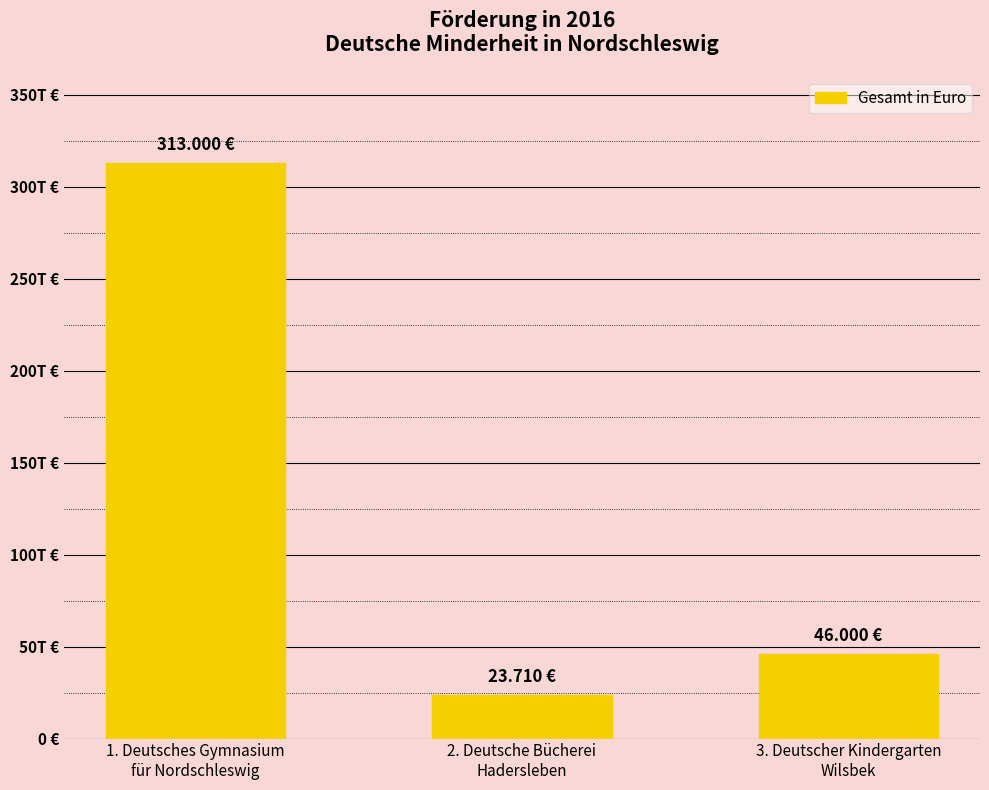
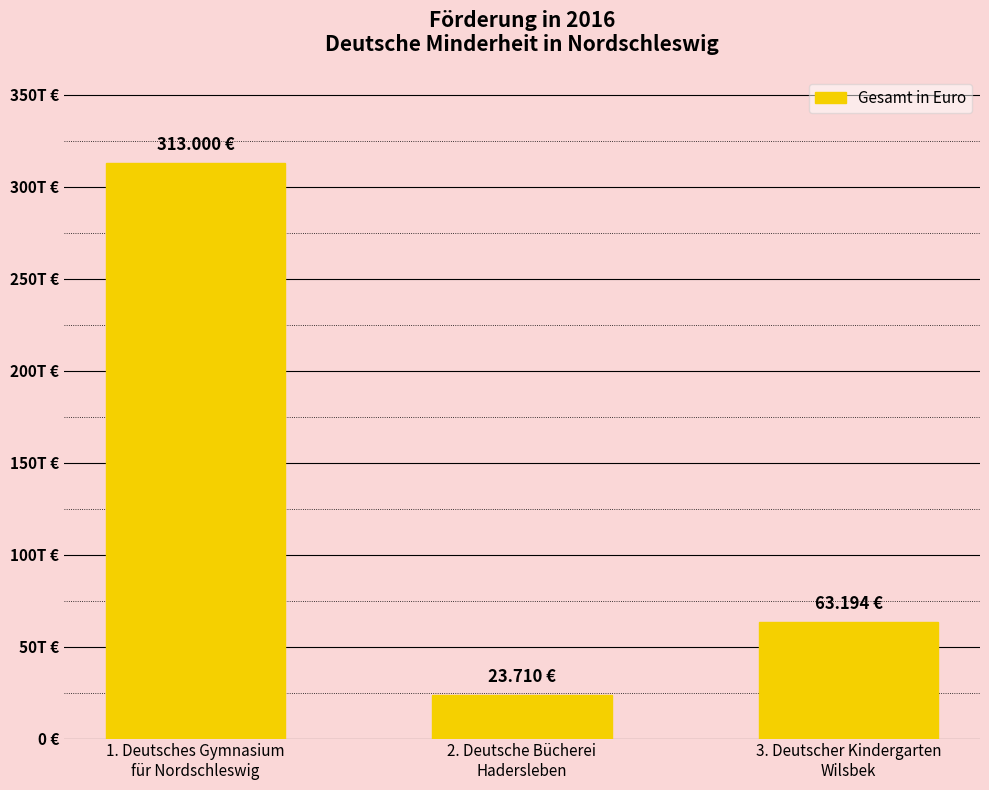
  {
-   "3. Deutscher Kindergarten Wilsbek": 46.000
+   "3. Deutscher Kindergarten Wilsbek": 63.194
  }
